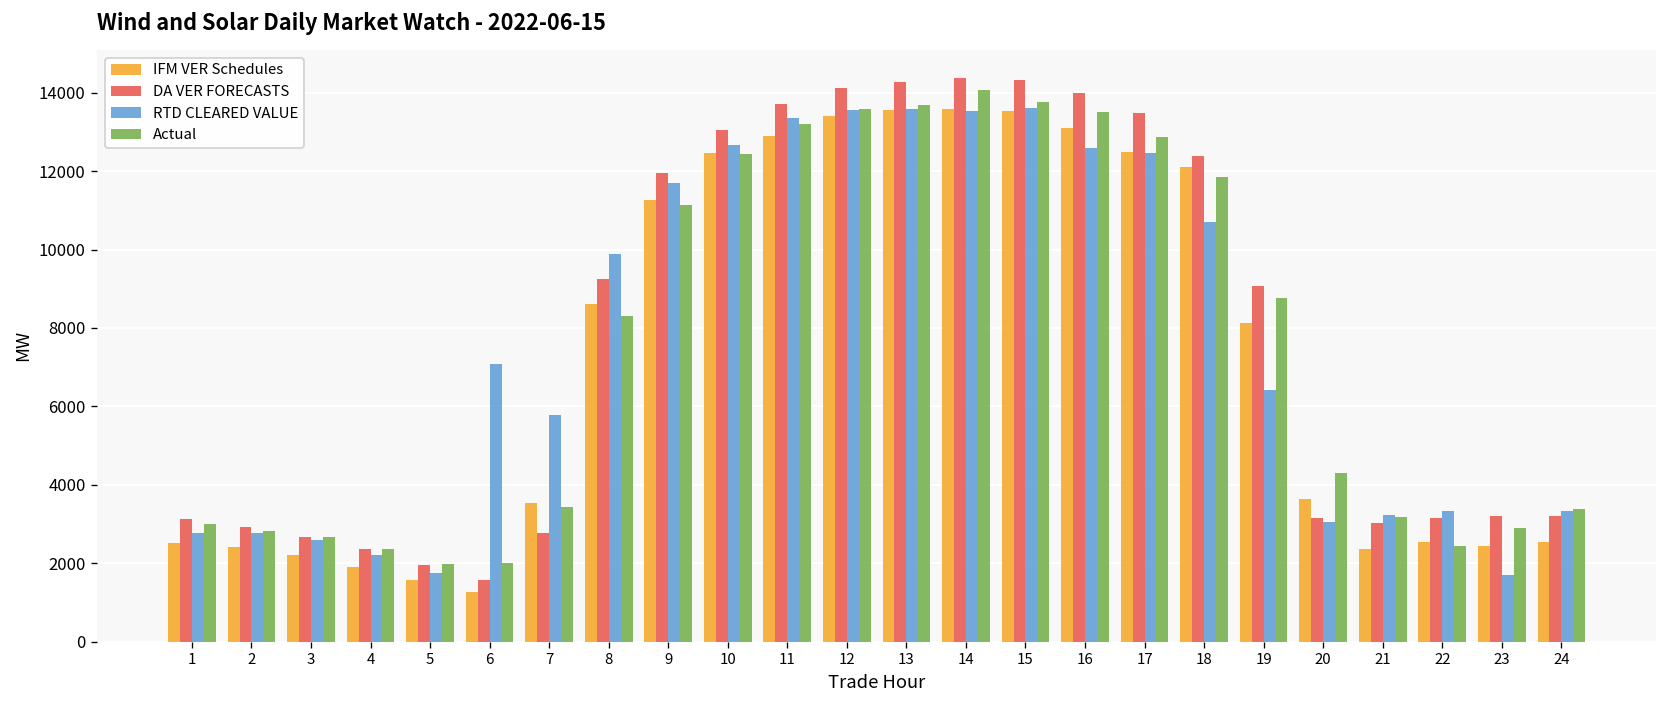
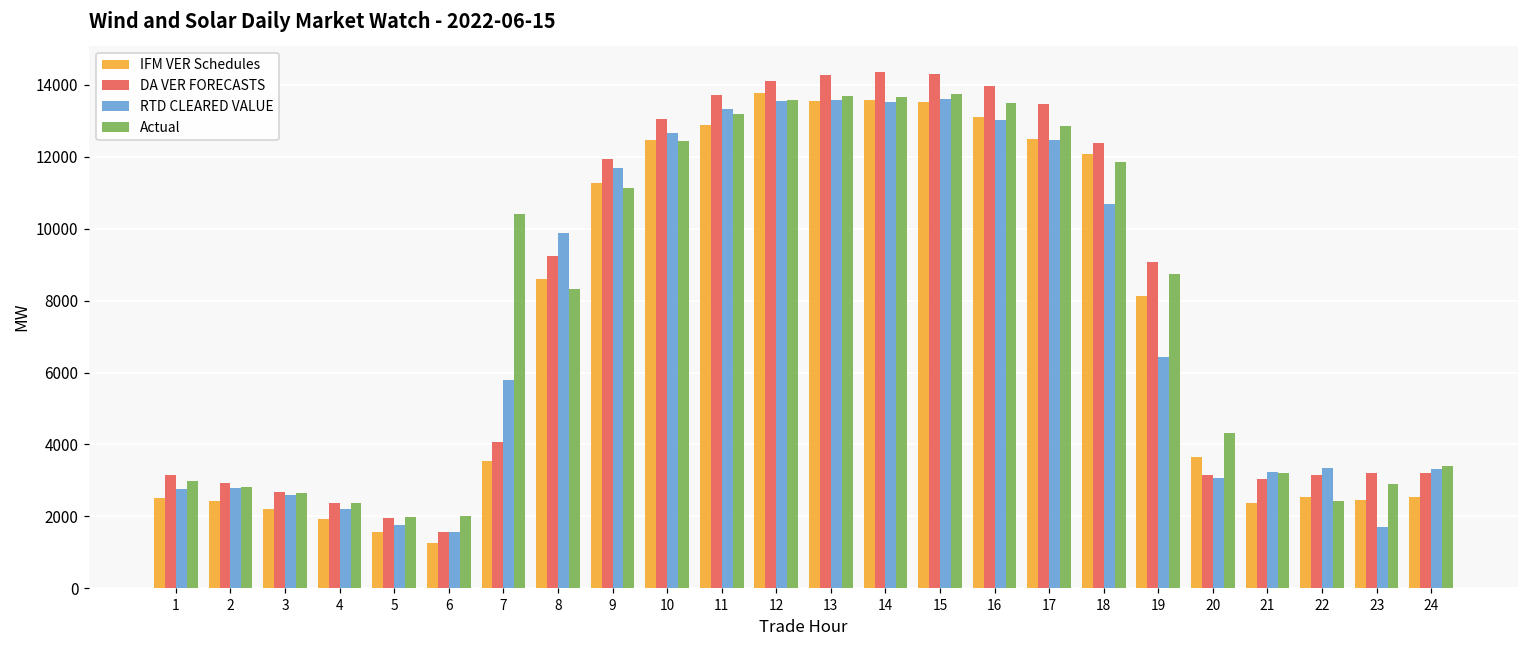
  {
    "IFM VER Schedules": {
      "1": 2500,
      "2": 2400,
      "3": 2200,
      "4": 1900,
      "5": 1600,
      "6": 1300,
      "7": 3500,
      "8": 8600,
      "9": 11300,
      "10": 12500,
      "11": 12900,
-     "12": 13400,
+     "12": 13800,
      "13": 13600,
      "14": 13600,
      "15": 13500,
      "16": 13100,
      "17": 12500,
      "18": 12100,
      "19": 8100,
      "20": 3600,
      "21": 2400,
      "22": 2500,
      "23": 2400,
      "24": 2500
    },
    "DA VER FORECASTS": {
      "1": 3100,
      "2": 2900,
      "3": 2700,
      "4": 2400,
      "5": 2000,
      "6": 1600,
-     "7": 2800,
+     "7": 4100,
      "8": 9200,
      "9": 11900,
      "10": 13100,
      "11": 13700,
      "12": 14100,
      "13": 14300,
      "14": 14400,
      "15": 14300,
      "16": 14000,
      "17": 13500,
      "18": 12400,
      "19": 9100,
      "20": 3200,
      "21": 3000,
      "22": 3100,
      "23": 3200,
      "24": 3200
    },
    "RTD CLEARED VALUE": {
      "1": 2800,
      "2": 2800,
      "3": 2600,
      "4": 2200,
      "5": 1700,
-     "6": 7100,
+     "6": 1600,
      "7": 5800,
      "8": 9900,
      "9": 11700,
      "10": 12700,
      "11": 13300,
      "12": 13600,
      "13": 13600,
      "14": 13500,
      "15": 13600,
-     "16": 12600,
+     "16": 13000,
      "17": 12500,
      "18": 10700,
      "19": 6400,
      "20": 3100,
      "21": 3200,
      "22": 3300,
      "23": 1700,
      "24": 3300
    },
    "Actual": {
      "1": 3000,
      "2": 2800,
      "3": 2700,
      "4": 2400,
      "5": 2000,
      "6": 2000,
-     "7": 3400,
+     "7": 10400,
      "8": 8300,
      "9": 11100,
      "10": 12400,
      "11": 13200,
      "12": 13600,
      "13": 13700,
-     "14": 14100,
+     "14": 13700,
      "15": 13800,
      "16": 13500,
      "17": 12900,
      "18": 11800,
      "19": 8800,
      "20": 4300,
      "21": 3200,
      "22": 2400,
      "23": 2900,
      "24": 3400
    }
  }
